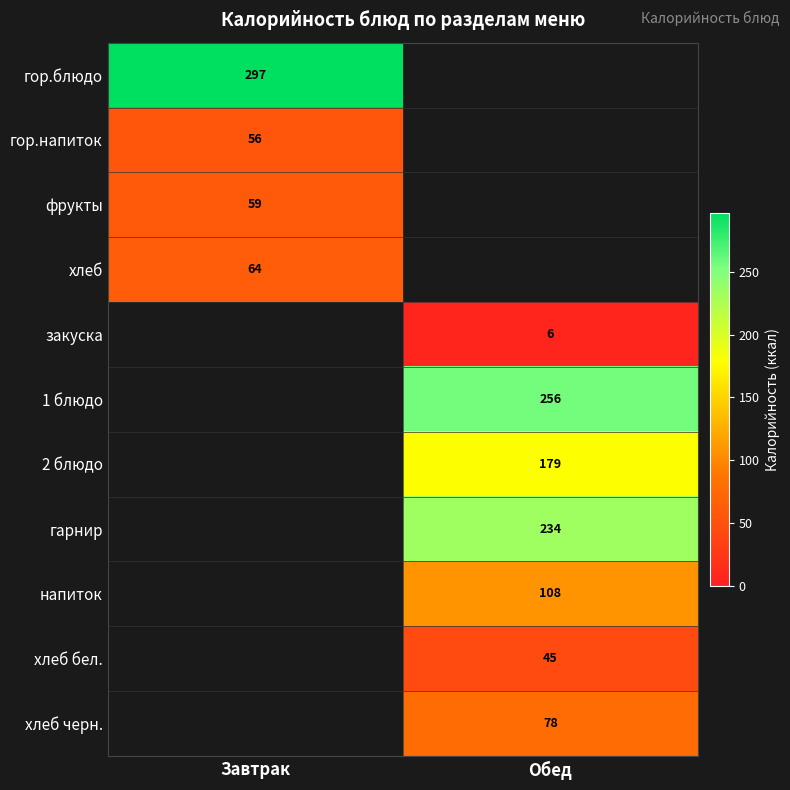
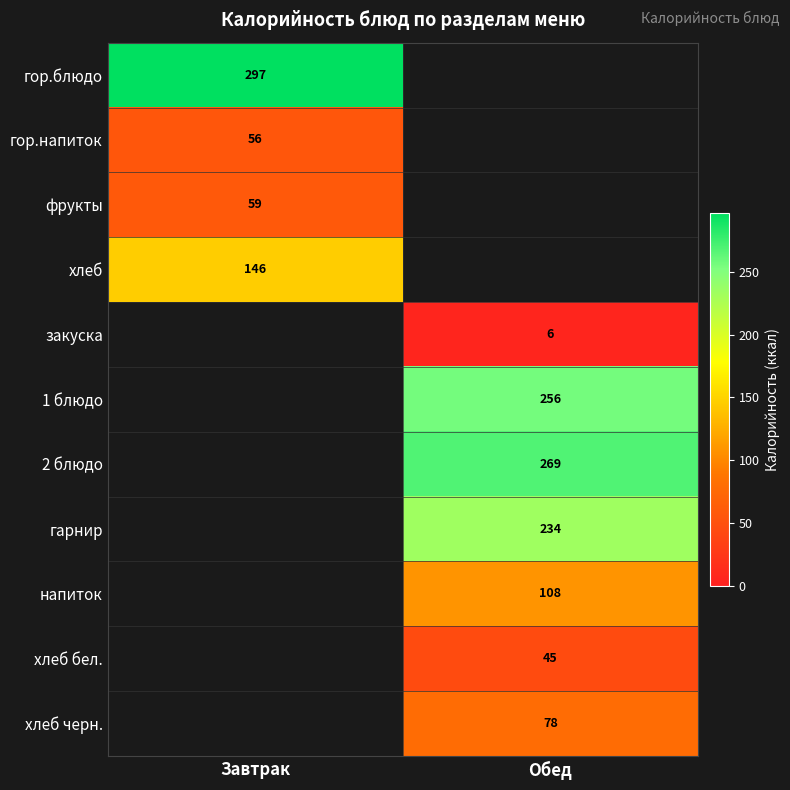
  {
    "гор.блюдо": {
      "Завтрак": 297
    },
    "гор.напиток": {
      "Завтрак": 56
    },
    "фрукты": {
      "Завтрак": 59
    },
    "хлеб": {
-     "Завтрак": 64
+     "Завтрак": 146
    },
    "закуска": {
      "Обед": 6
    },
    "1 блюдо": {
      "Обед": 256
    },
    "2 блюдо": {
-     "Обед": 179
+     "Обед": 269
    },
    "гарнир": {
      "Обед": 234
    },
    "напиток": {
      "Обед": 108
    },
    "хлеб бел.": {
      "Обед": 45
    },
    "хлеб черн.": {
      "Обед": 78
    }
  }
